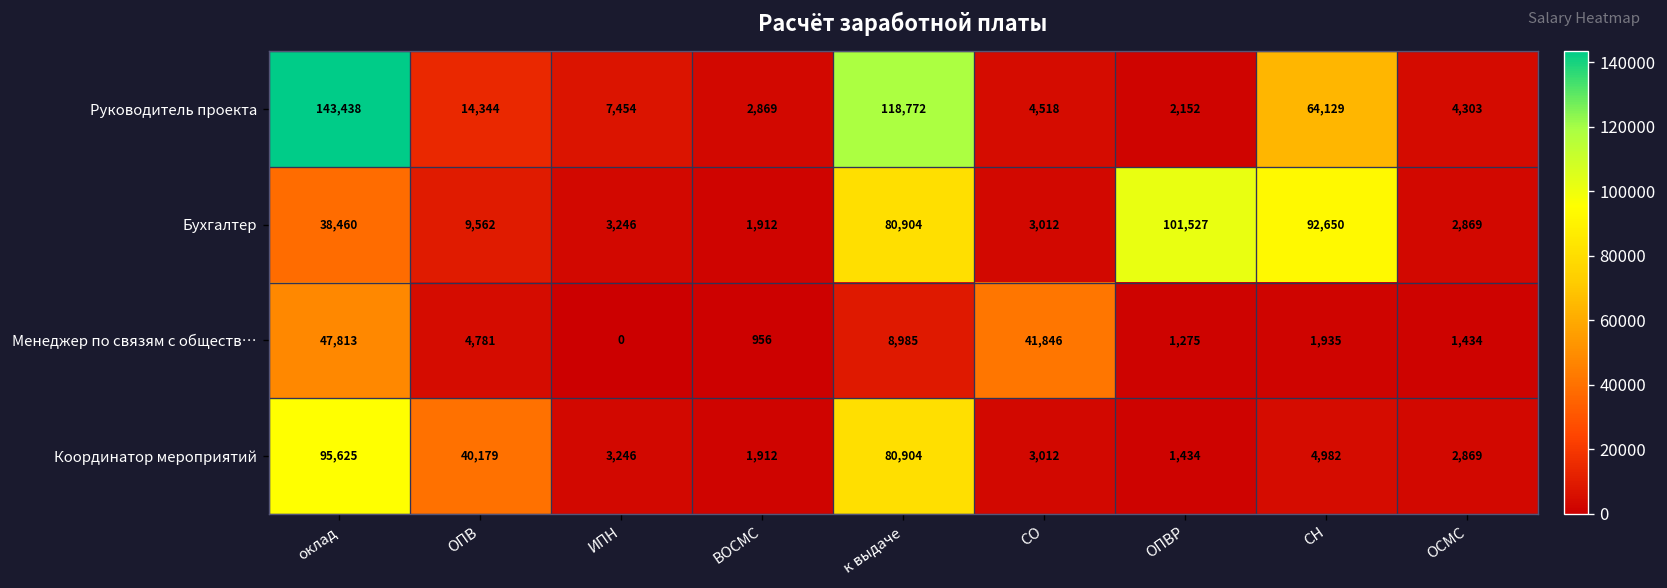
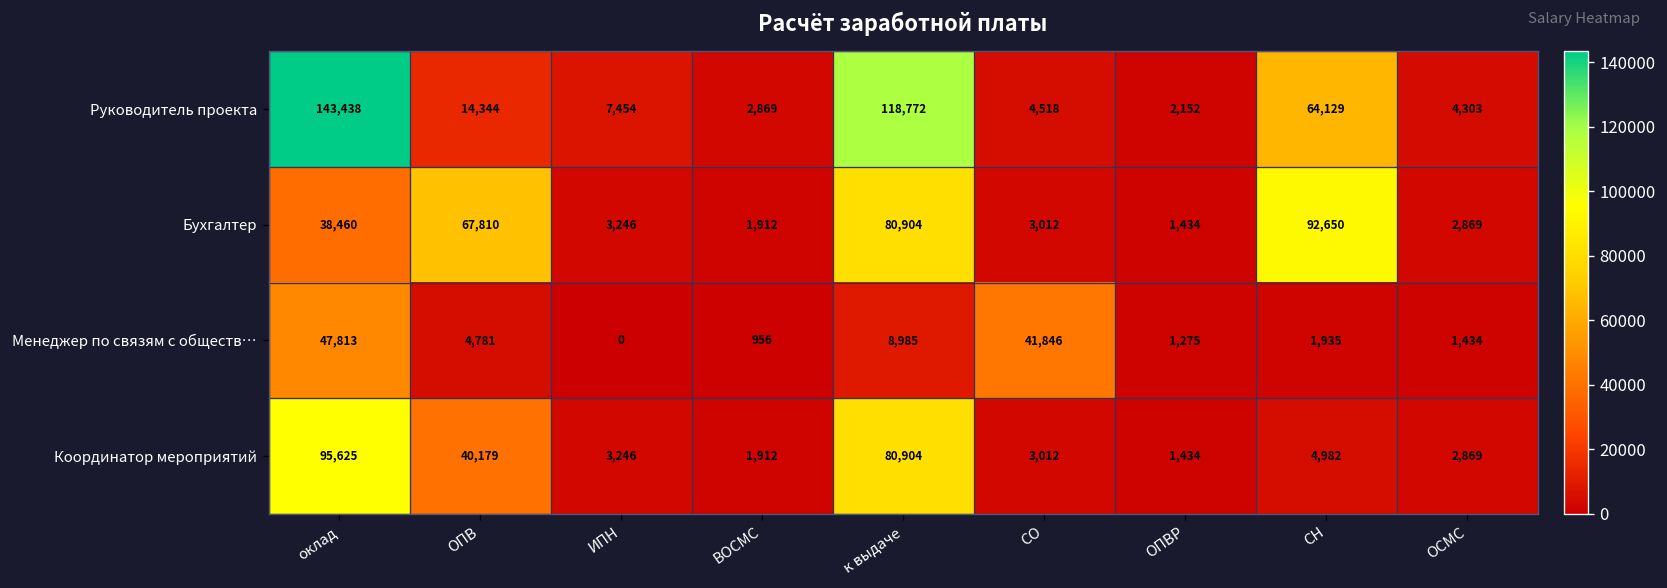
  {
    "Руководитель проекта": {
      "оклад": "143,438",
      "ОПВ": "14,344",
      "ИПН": "7,454",
      "ВОСМС": "2,869",
      "к выдаче": "118,772",
      "СО": "4,518",
      "ОПВР": "2,152",
      "СН": "64,129",
      "ОСМС": "4,303"
    },
    "Бухгалтер": {
      "оклад": "38,460",
-     "ОПВ": "9,562",
+     "ОПВ": "67,810",
      "ИПН": "3,246",
      "ВОСМС": "1,912",
      "к выдаче": "80,904",
      "СО": "3,012",
-     "ОПВР": "101,527",
+     "ОПВР": "1,434",
      "СН": "92,650",
      "ОСМС": "2,869"
    },
    "Менеджер по связям с обществ…": {
      "оклад": "47,813",
      "ОПВ": "4,781",
      "ИПН": "0",
      "ВОСМС": "956",
      "к выдаче": "8,985",
      "СО": "41,846",
      "ОПВР": "1,275",
      "СН": "1,935",
      "ОСМС": "1,434"
    },
    "Координатор мероприятий": {
      "оклад": "95,625",
      "ОПВ": "40,179",
      "ИПН": "3,246",
      "ВОСМС": "1,912",
      "к выдаче": "80,904",
      "СО": "3,012",
      "ОПВР": "1,434",
      "СН": "4,982",
      "ОСМС": "2,869"
    }
  }
